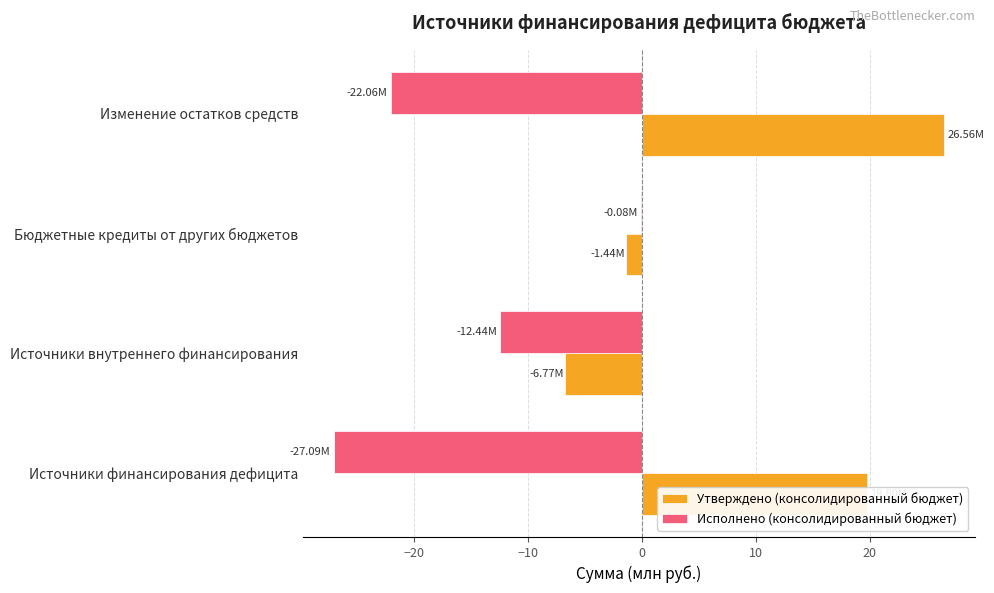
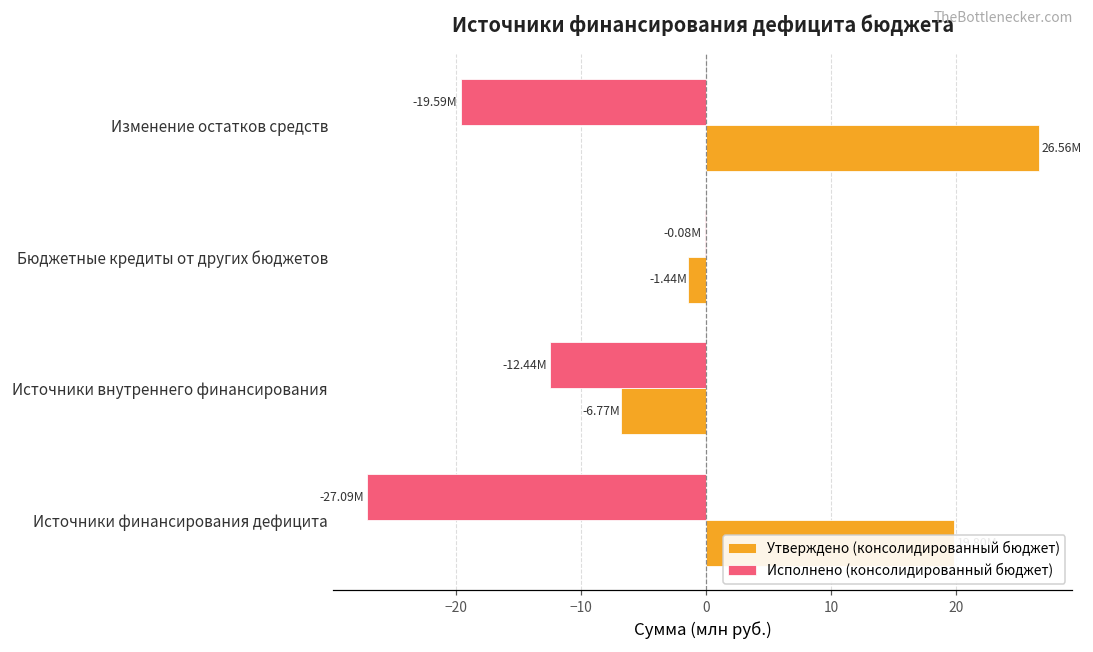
  {
    "Утверждено (консолидированный бюджет)": {
      "Изменение остатков средств": "26.56M",
      "Бюджетные кредиты от других бюджетов": "-1.44M",
      "Источники внутреннего финансирования": "-6.77M"
    },
    "Исполнено (консолидированный бюджет)": {
-     "Изменение остатков средств": "-22.06M",
+     "Изменение остатков средств": "-19.59M",
      "Бюджетные кредиты от других бюджетов": "-0.08M",
      "Источники внутреннего финансирования": "-12.44M",
      "Источники финансирования дефицита": "-27.09M"
    }
  }
